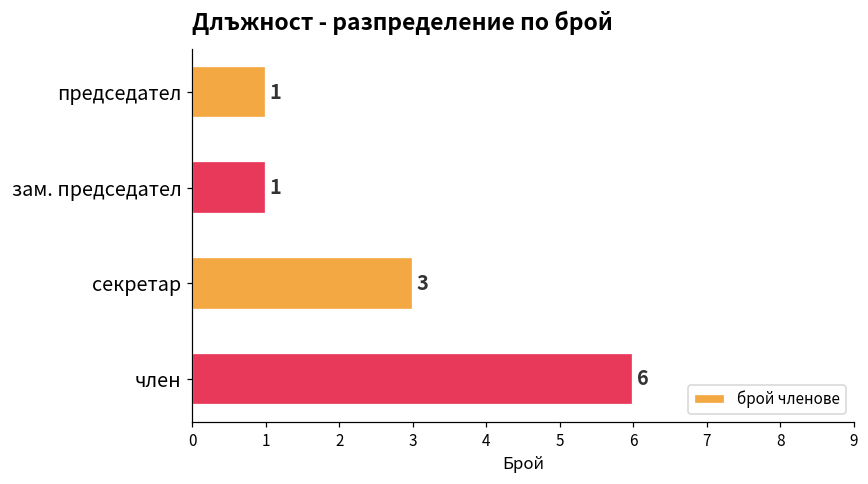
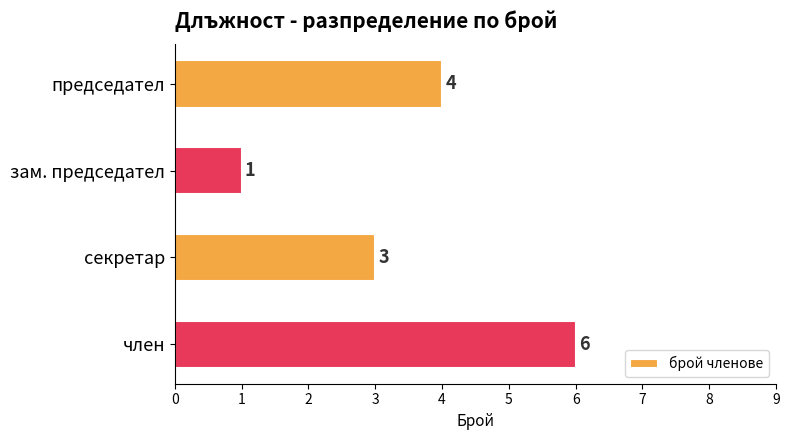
  {
-   "председател": 1,
+   "председател": 4,
    "зам. председател": 1,
    "секретар": 3,
    "член": 6
  }
